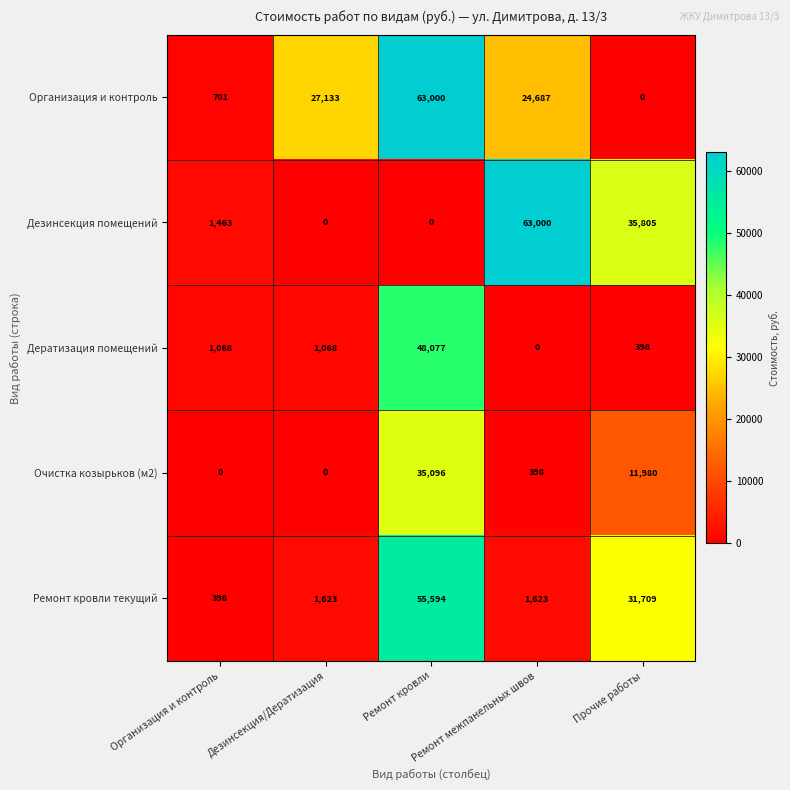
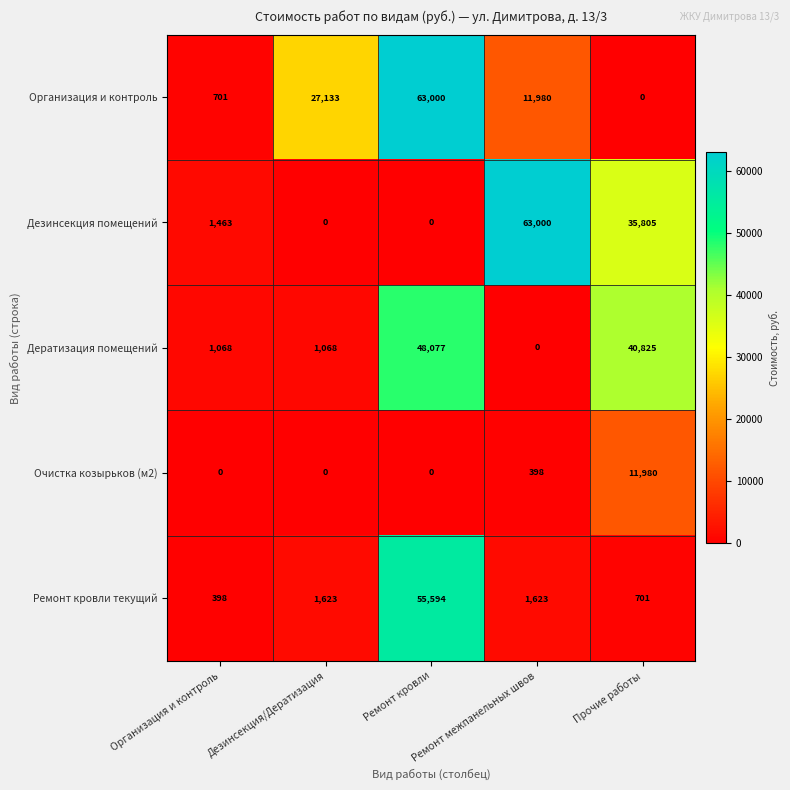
  {
    "Организация и контроль": {
      "Организация и контроль": "701",
      "Дезинсекция/Дератизация": "27,133",
      "Ремонт кровли": "63,000",
-     "Ремонт межпанельных швов": "24,687",
+     "Ремонт межпанельных швов": "11,980",
      "Прочие работы": "0"
    },
    "Дезинсекция помещений": {
      "Организация и контроль": "1,463",
      "Дезинсекция/Дератизация": "0",
      "Ремонт кровли": "0",
      "Ремонт межпанельных швов": "63,000",
      "Прочие работы": "35,805"
    },
    "Дератизация помещений": {
      "Организация и контроль": "1,068",
      "Дезинсекция/Дератизация": "1,068",
      "Ремонт кровли": "48,077",
      "Ремонт межпанельных швов": "0",
-     "Прочие работы": "398"
+     "Прочие работы": "40,825"
    },
    "Очистка козырьков (м2)": {
      "Организация и контроль": "0",
      "Дезинсекция/Дератизация": "0",
-     "Ремонт кровли": "35,096",
+     "Ремонт кровли": "0",
      "Ремонт межпанельных швов": "398",
      "Прочие работы": "11,980"
    },
    "Ремонт кровли текущий": {
      "Организация и контроль": "398",
      "Дезинсекция/Дератизация": "1,623",
      "Ремонт кровли": "55,594",
      "Ремонт межпанельных швов": "1,623",
-     "Прочие работы": "31,709"
+     "Прочие работы": "701"
    }
  }
